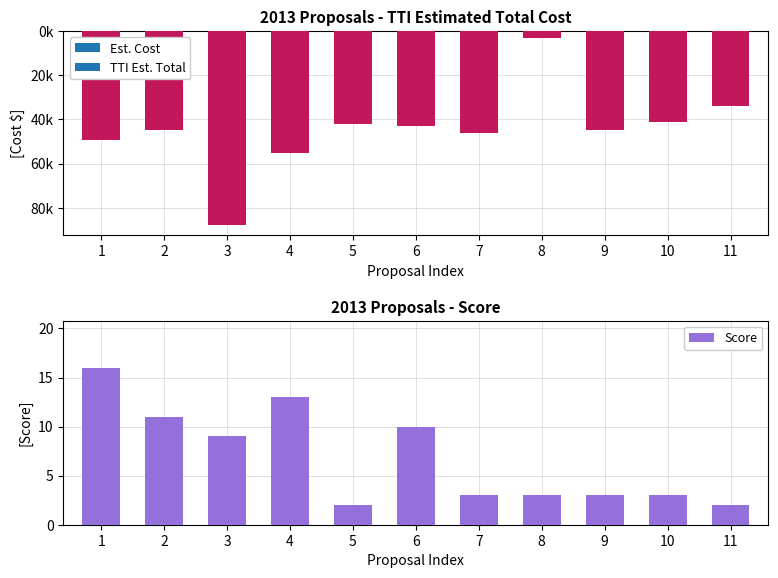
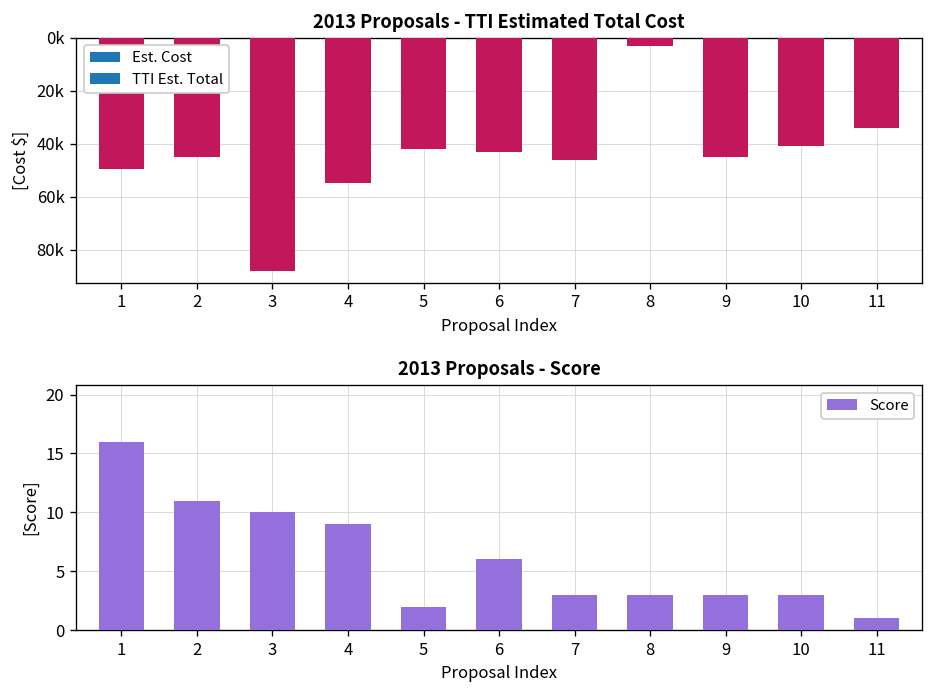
  {
    "2013 Proposals - Score": {
      "1": 16,
      "2": 11,
-     "3": 9,
-     "4": 13,
+     "3": 10,
+     "4": 9,
      "5": 2,
-     "6": 10,
+     "6": 6,
      "7": 3,
      "8": 3,
      "9": 3,
      "10": 3,
-     "11": 2
+     "11": 1
    }
  }
